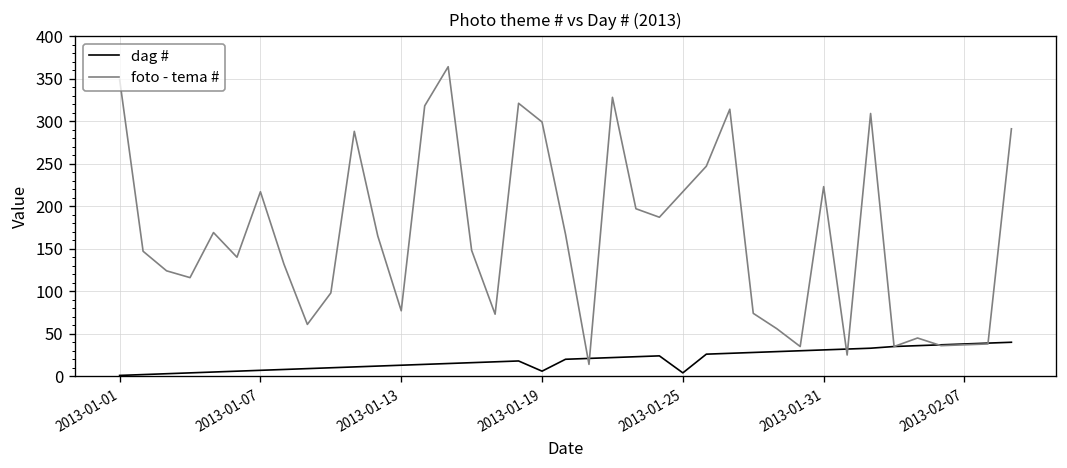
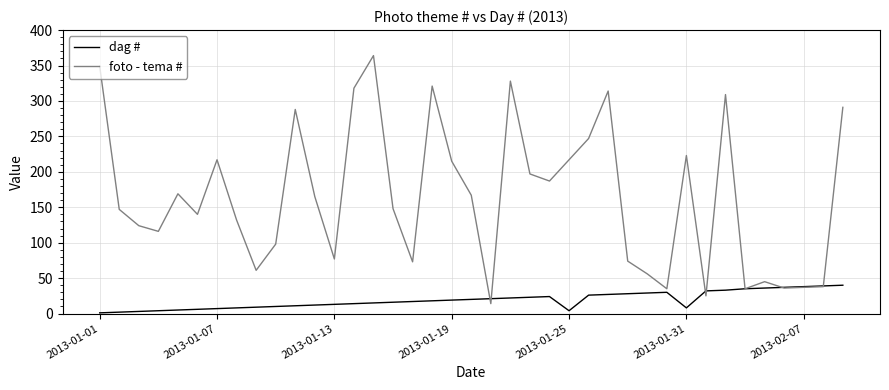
  {
    "dag #": {
      "2013-01-01": 0,
      "2013-01-07": 10,
      "2013-01-13": 10,
-     "2013-01-19": 10,
+     "2013-01-19": 20,
      "2013-01-25": 0,
-     "2013-01-31": 30
+     "2013-01-31": 10
    },
    "foto - tema #": {
      "2013-01-07": 220,
      "2013-01-13": 80,
-     "2013-01-19": 300,
+     "2013-01-19": 220,
      "2013-01-25": 220,
      "2013-01-31": 220
    }
  }
